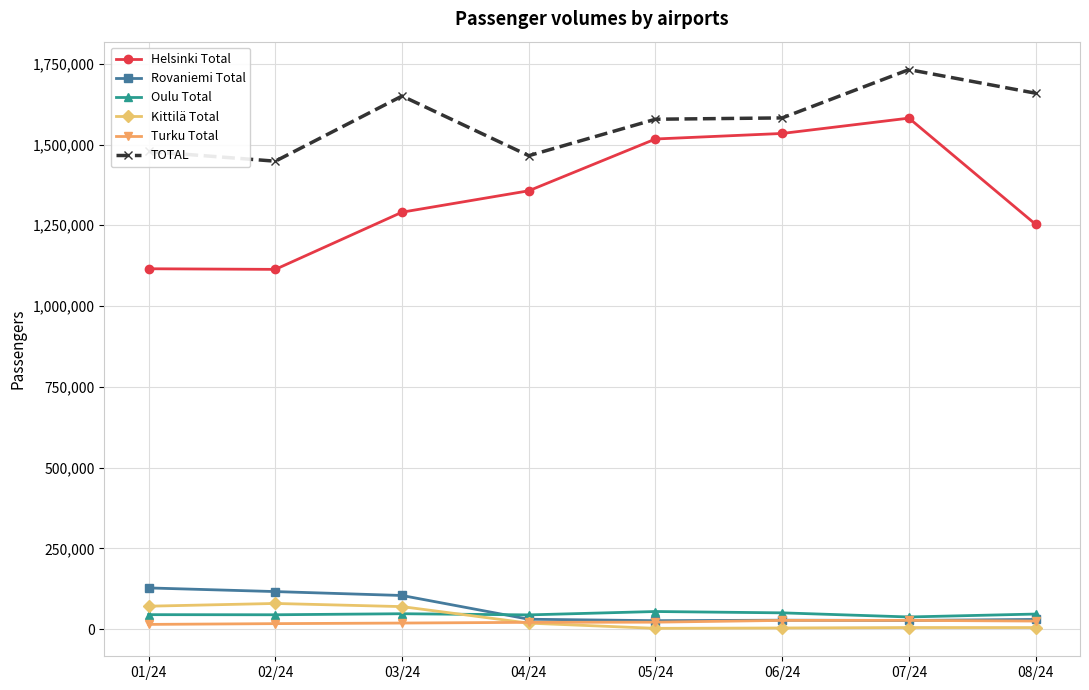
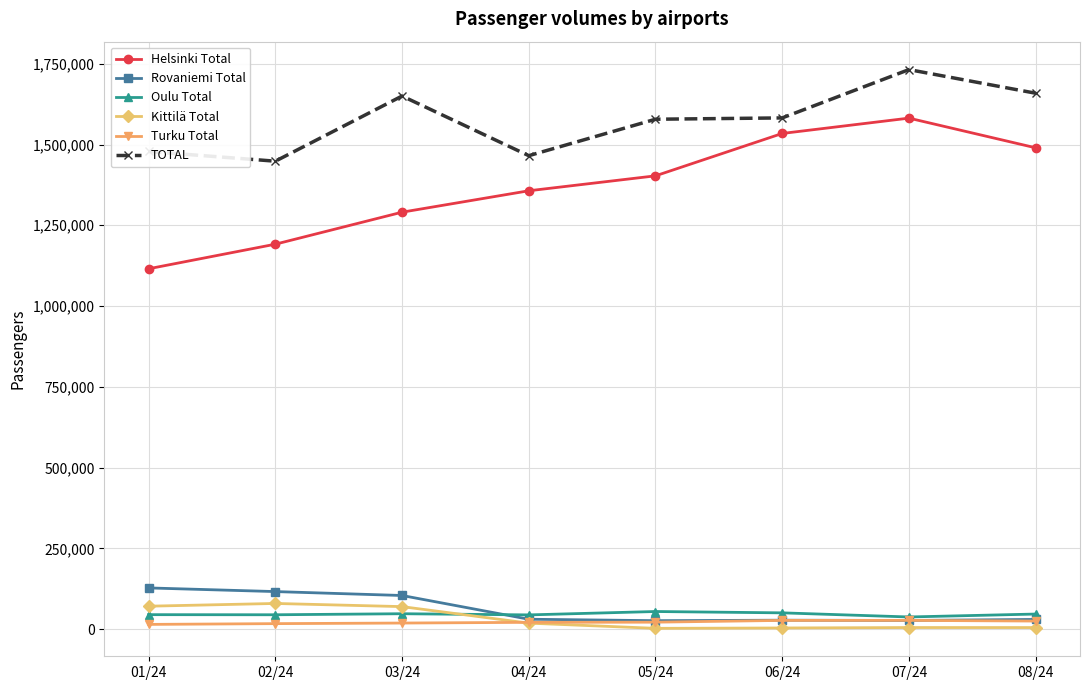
  {
    "Helsinki Total": {
      "01/24": "1,120,000",
-     "02/24": "1,110,000",
+     "02/24": "1,190,000",
      "03/24": "1,290,000",
      "04/24": "1,360,000",
-     "05/24": "1,520,000",
+     "05/24": "1,400,000",
      "06/24": "1,530,000",
      "07/24": "1,580,000",
-     "08/24": "1,250,000"
+     "08/24": "1,490,000"
    },
    "TOTAL": {
      "02/24": "1,450,000",
      "03/24": "1,650,000",
      "04/24": "1,470,000",
      "05/24": "1,580,000",
      "06/24": "1,580,000",
      "07/24": "1,730,000",
      "08/24": "1,660,000"
    }
  }
